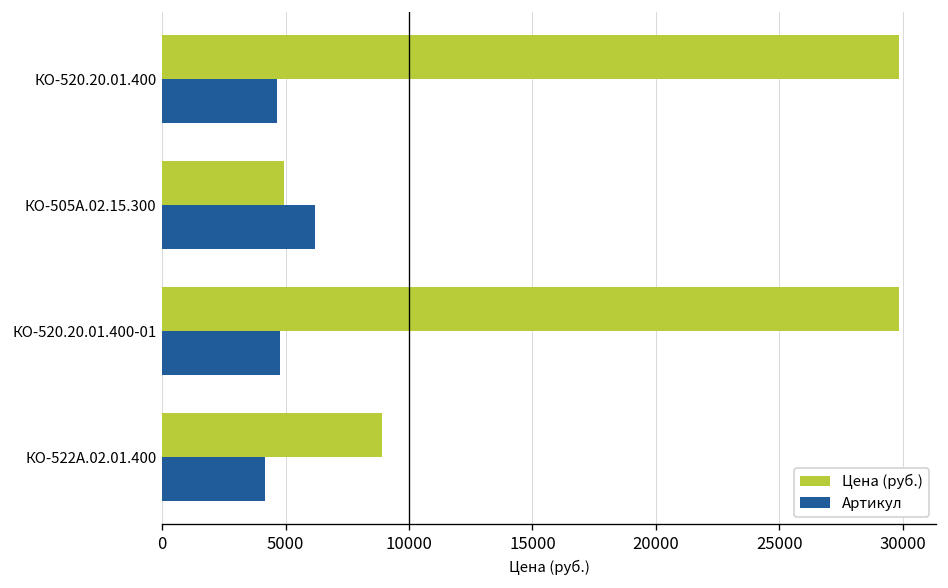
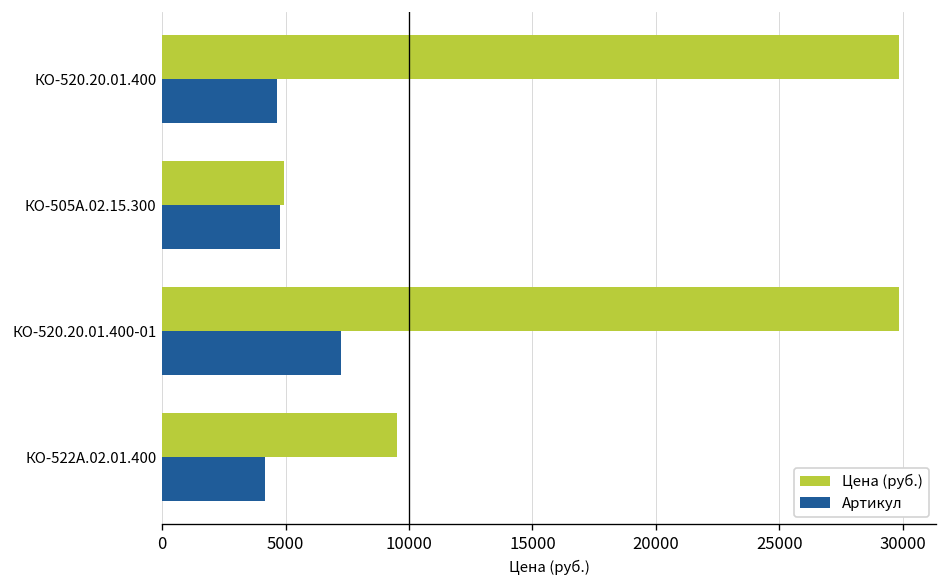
  {
    "Цена (руб.)": {
      "КО-520.20.01.400": 29900,
      "КО-505А.02.15.300": 5000,
      "КО-520.20.01.400-01": 29900,
-     "КО-522А.02.01.400": 8900
+     "КО-522А.02.01.400": 9500
    },
    "Артикул": {
      "КО-520.20.01.400": 4600,
-     "КО-505А.02.15.300": 6200,
-     "КО-520.20.01.400-01": 4800,
+     "КО-505А.02.15.300": 4800,
+     "КО-520.20.01.400-01": 7300,
      "КО-522А.02.01.400": 4200
    }
  }
